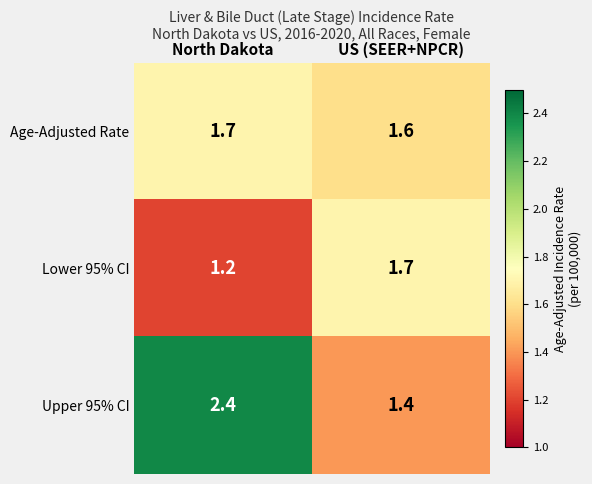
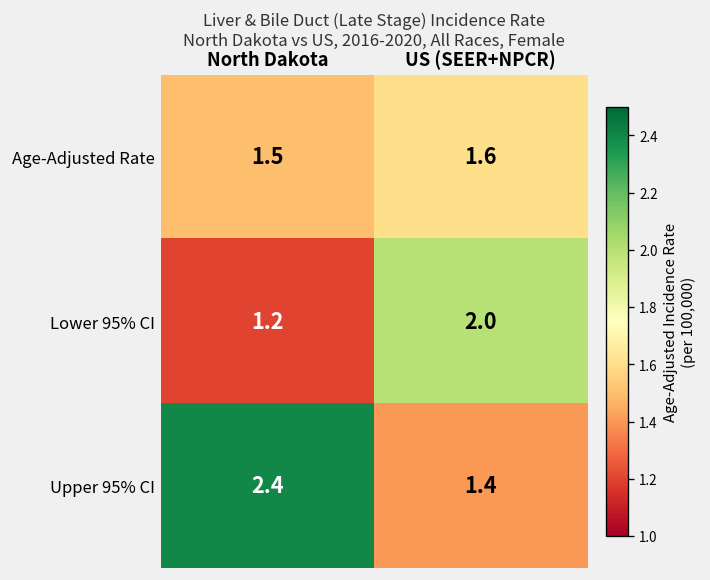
  {
    "Age-Adjusted Rate": {
-     "North Dakota": 1.7,
+     "North Dakota": 1.5,
      "US (SEER+NPCR)": 1.6
    },
    "Lower 95% CI": {
      "North Dakota": 1.2,
-     "US (SEER+NPCR)": 1.7
+     "US (SEER+NPCR)": 2.0
    },
    "Upper 95% CI": {
      "North Dakota": 2.4,
      "US (SEER+NPCR)": 1.4
    }
  }
